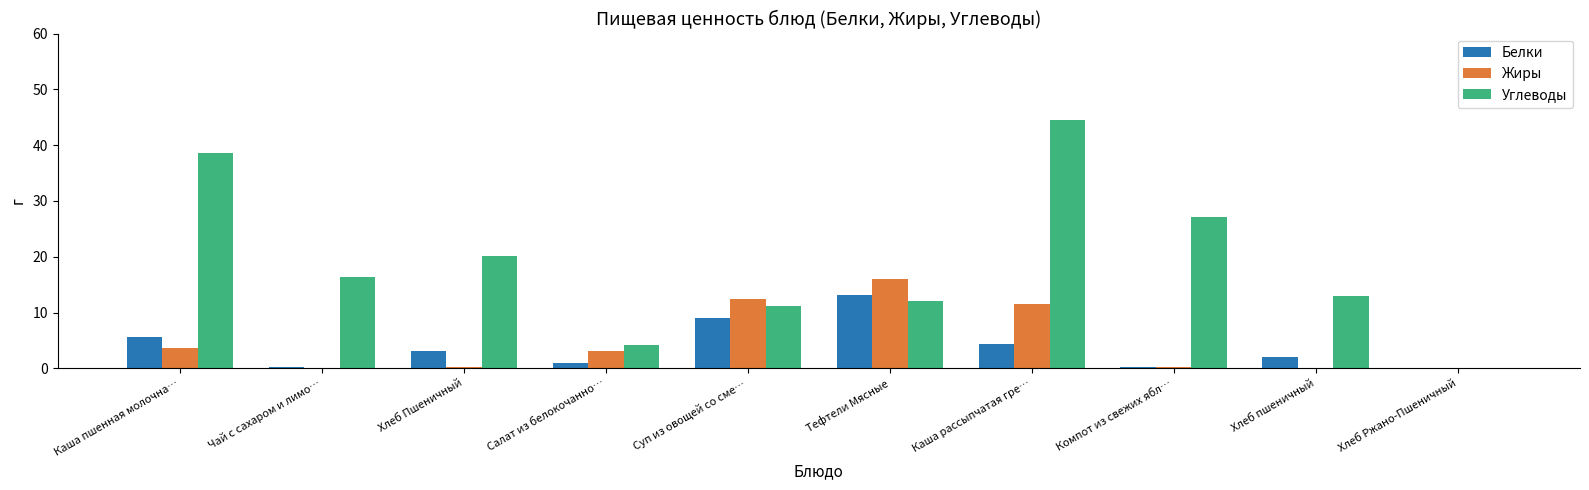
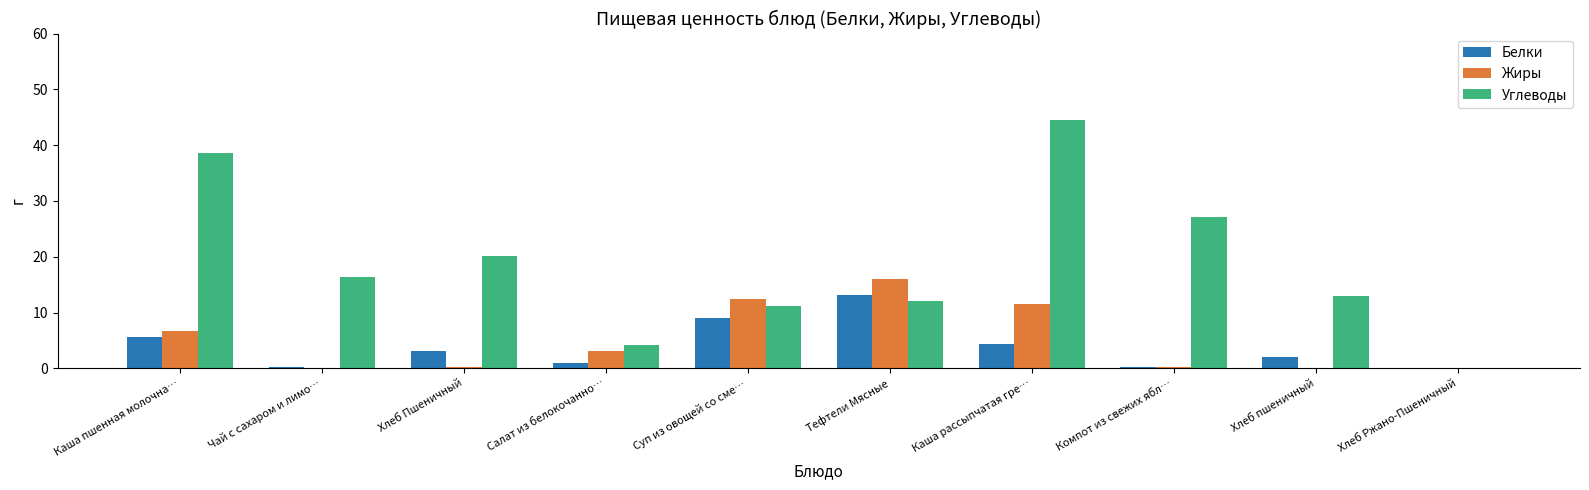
  {
    "Белки": {
      "Каша пшенная молочна…": 6,
      "Хлеб Пшеничный": 3,
      "Салат из белокочанно…": 1,
      "Суп из овощей со сме…": 9,
      "Тефтели Мясные": 13,
      "Каша рассыпчатая гре…": 4,
      "Хлеб пшеничный": 2,
      "Хлеб Ржано-Пшеничный": 0
    },
    "Жиры": {
-     "Каша пшенная молочна…": 4,
+     "Каша пшенная молочна…": 7,
      "Чай с сахаром и лимо…": 0,
      "Салат из белокочанно…": 3,
      "Суп из овощей со сме…": 12,
      "Тефтели Мясные": 16,
      "Каша рассыпчатая гре…": 12,
      "Хлеб Ржано-Пшеничный": 0
    },
    "Углеводы": {
      "Каша пшенная молочна…": 39,
      "Чай с сахаром и лимо…": 16,
      "Хлеб Пшеничный": 20,
      "Салат из белокочанно…": 4,
      "Суп из овощей со сме…": 11,
      "Тефтели Мясные": 12,
      "Каша рассыпчатая гре…": 45,
      "Компот из свежих ябл…": 27,
      "Хлеб пшеничный": 13,
      "Хлеб Ржано-Пшеничный": 0
    }
  }
